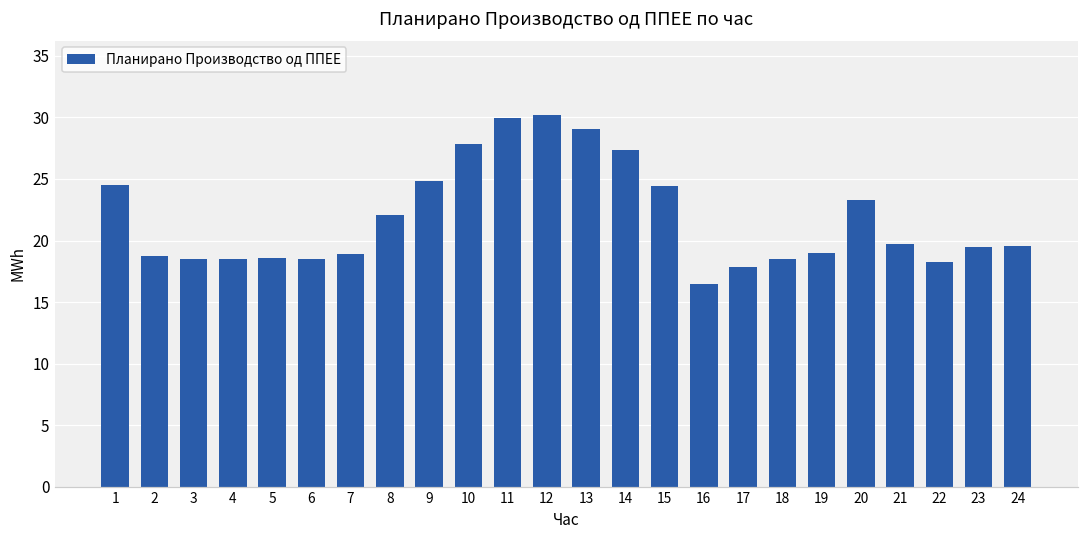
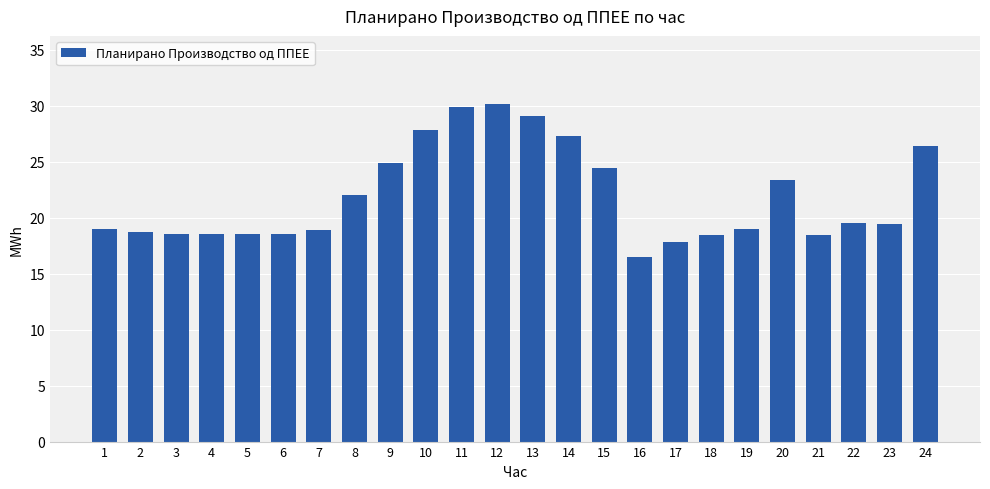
  {
-   "1": 24.5,
+   "1": 19.0,
    "2": 18.8,
    "3": 18.5,
    "4": 18.5,
    "5": 18.6,
    "6": 18.5,
    "7": 18.9,
    "8": 22.0,
    "9": 24.9,
    "10": 27.9,
    "11": 29.9,
    "12": 30.2,
    "13": 29.0,
    "14": 27.3,
    "15": 24.4,
    "16": 16.5,
    "17": 17.8,
    "18": 18.5,
    "19": 19.0,
    "20": 23.3,
-   "21": 19.7,
-   "22": 18.3,
+   "21": 18.4,
+   "22": 19.5,
    "23": 19.5,
-   "24": 19.6
+   "24": 26.4
  }
